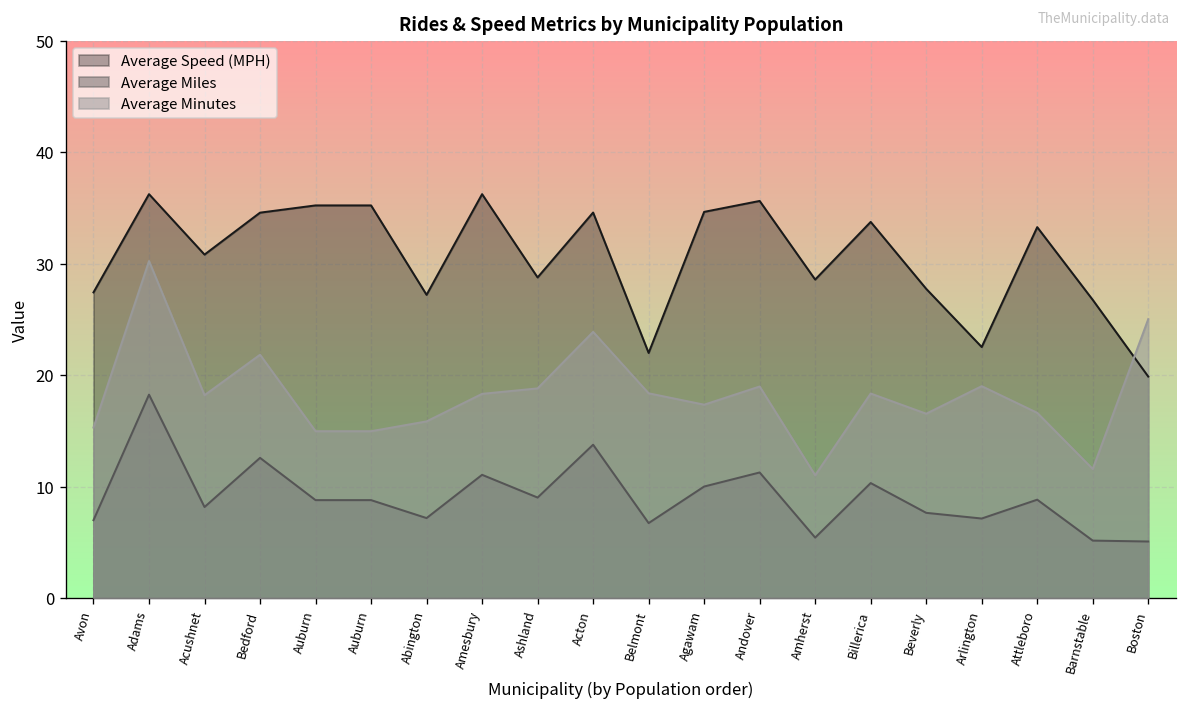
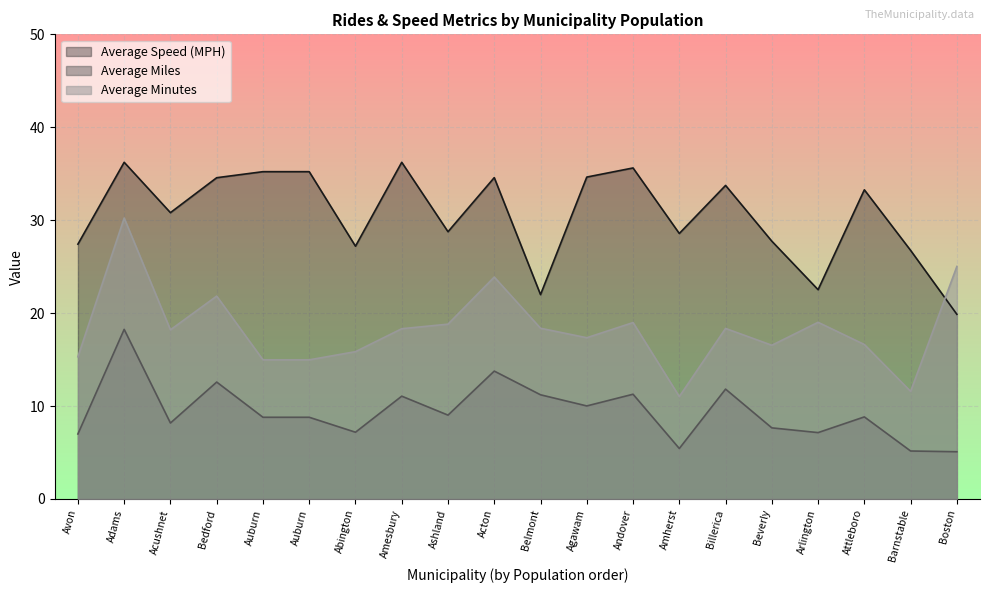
  {
    "Average Speed (MPH)": {
      "Avon": 27,
      "Adams": 36,
      "Acushnet": 31,
      "Bedford": 35,
      "Abington": 27,
      "Amesbury": 36,
      "Ashland": 29,
      "Acton": 35,
      "Belmont": 22,
      "Agawam": 35,
      "Andover": 36,
      "Amherst": 29,
      "Billerica": 34,
      "Beverly": 28,
      "Arlington": 23,
      "Attleboro": 33,
      "Barnstable": 27,
      "Boston": 20
    },
    "Average Miles": {
      "Avon": 7,
      "Adams": 18,
      "Acushnet": 8,
      "Bedford": 13,
      "Abington": 7,
      "Amesbury": 11,
      "Ashland": 9,
      "Acton": 14,
-     "Belmont": 7,
+     "Belmont": 11,
      "Agawam": 10,
      "Andover": 11,
      "Amherst": 5,
-     "Billerica": 10,
+     "Billerica": 12,
      "Beverly": 8,
      "Arlington": 7,
      "Attleboro": 9,
      "Barnstable": 5,
      "Boston": 5
    },
    "Average Minutes": {
      "Avon": 15,
      "Adams": 30,
      "Acushnet": 18,
      "Bedford": 22,
      "Abington": 16,
      "Amesbury": 18,
      "Ashland": 19,
      "Acton": 24,
      "Belmont": 18,
      "Agawam": 17,
      "Andover": 19,
      "Amherst": 11,
      "Billerica": 18,
      "Beverly": 17,
      "Arlington": 19,
      "Attleboro": 17,
      "Barnstable": 12,
      "Boston": 25
    }
  }
